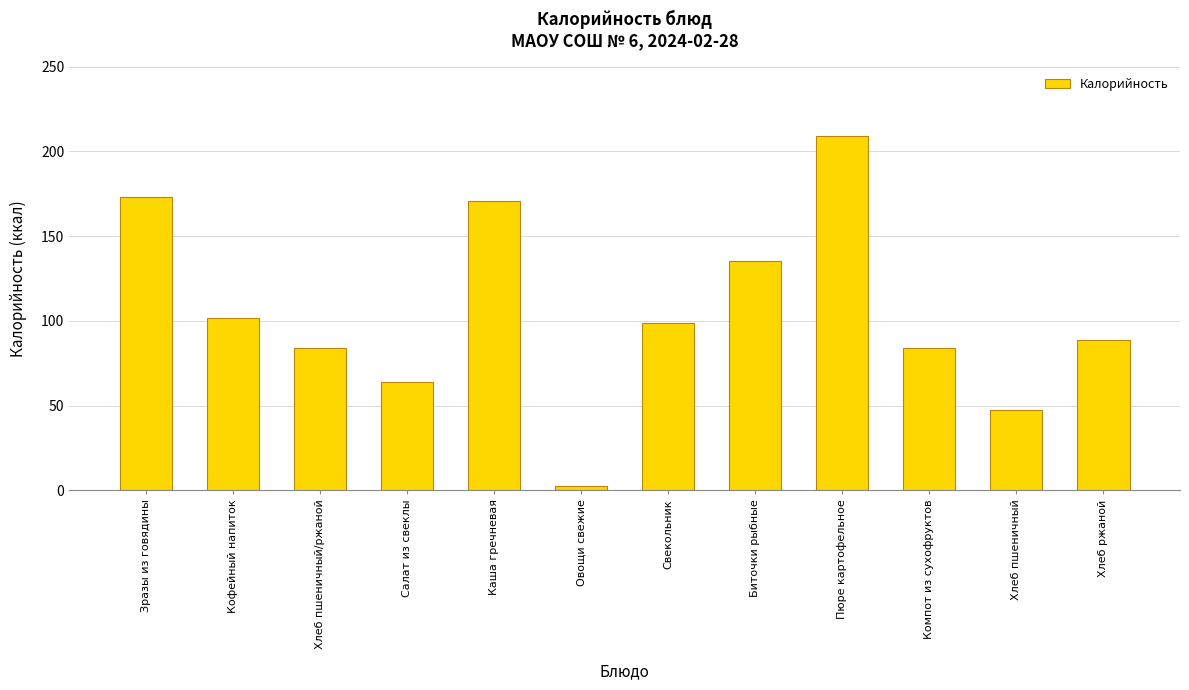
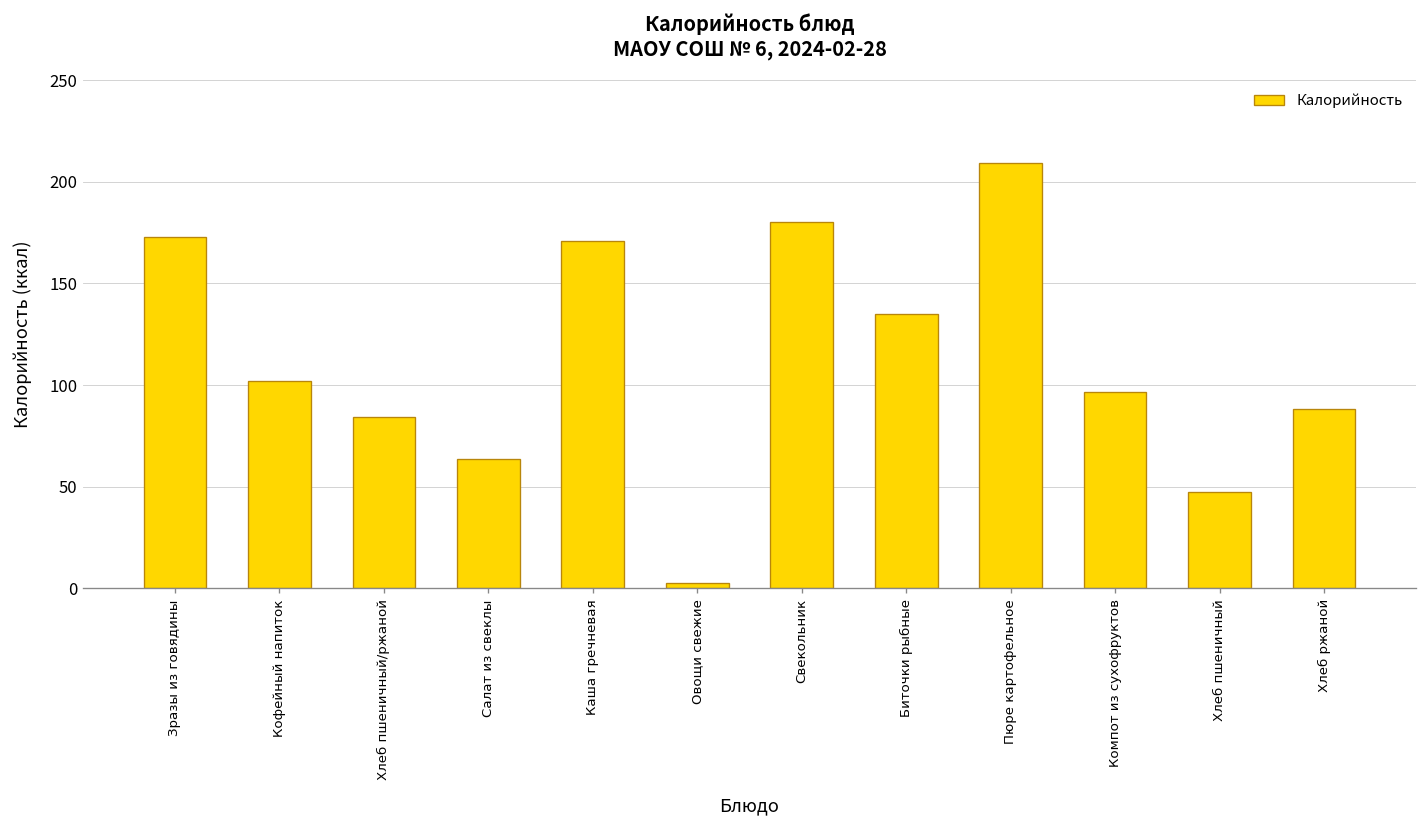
  {
    "Зразы из говядины": 173,
    "Кофейный напиток": 102,
    "Хлеб пшеничный/ржаной": 84,
    "Салат из свеклы": 64,
    "Каша гречневая": 171,
    "Овощи свежие": 3,
-   "Свекольник": 99,
+   "Свекольник": 180,
    "Биточки рыбные": 135,
    "Пюре картофельное": 209,
-   "Компот из сухофруктов": 84,
+   "Компот из сухофруктов": 96,
    "Хлеб пшеничный": 47,
    "Хлеб ржаной": 88
  }
